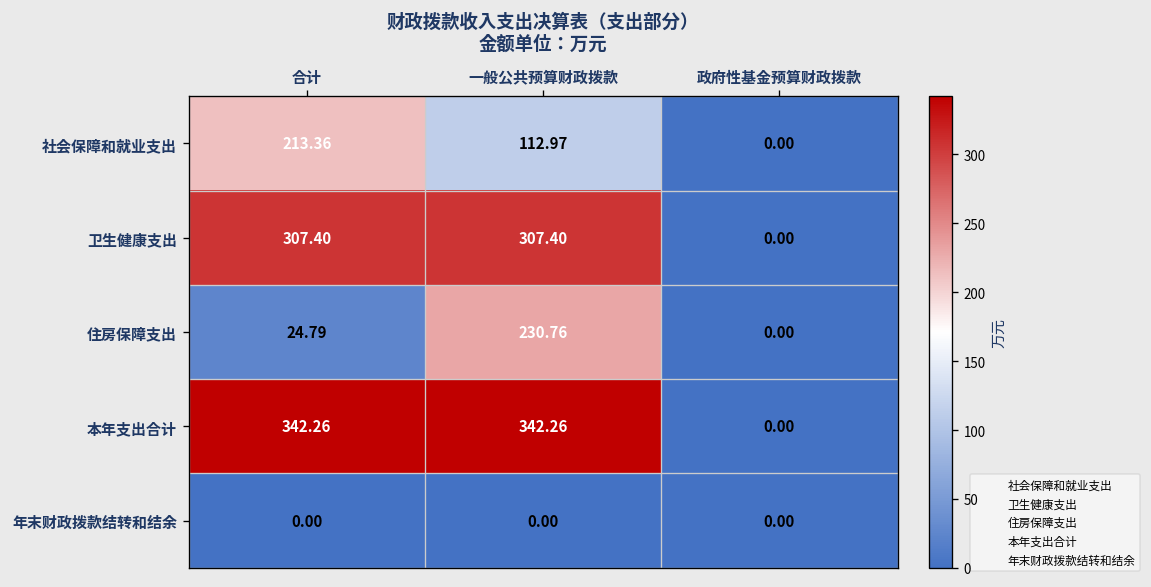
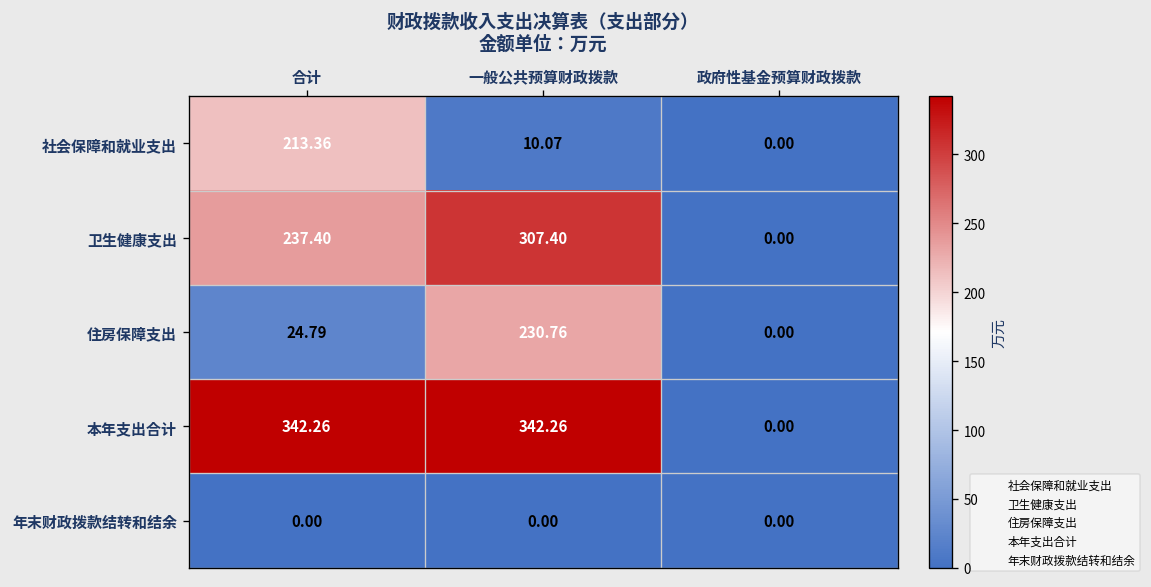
  {
    "社会保障和就业支出": {
      "合计": 213.36,
-     "一般公共预算财政拨款": 112.97,
+     "一般公共预算财政拨款": 10.07,
      "政府性基金预算财政拨款": 0.00
    },
    "卫生健康支出": {
-     "合计": 307.40,
+     "合计": 237.40,
      "一般公共预算财政拨款": 307.40,
      "政府性基金预算财政拨款": 0.00
    },
    "住房保障支出": {
      "合计": 24.79,
      "一般公共预算财政拨款": 230.76,
      "政府性基金预算财政拨款": 0.00
    },
    "本年支出合计": {
      "合计": 342.26,
      "一般公共预算财政拨款": 342.26,
      "政府性基金预算财政拨款": 0.00
    },
    "年末财政拨款结转和结余": {
      "合计": 0.00,
      "一般公共预算财政拨款": 0.00,
      "政府性基金预算财政拨款": 0.00
    }
  }
